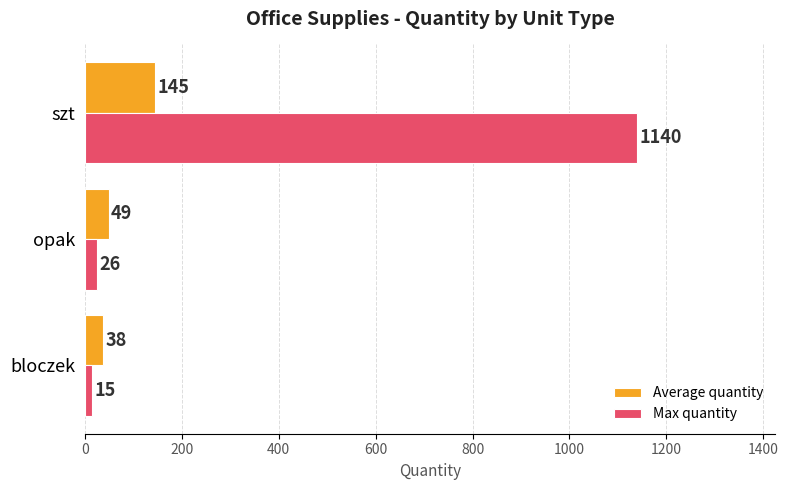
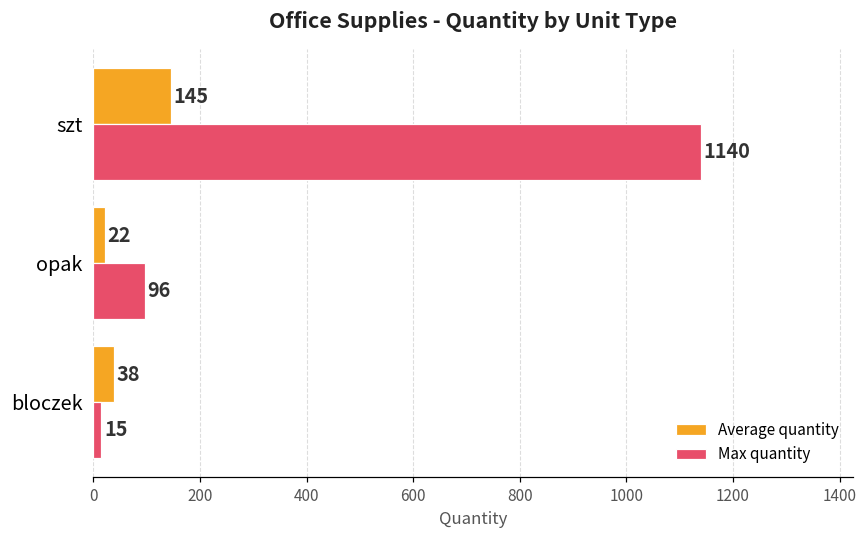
  {
    "Average quantity": {
      "szt": 145,
-     "opak": 49,
+     "opak": 22,
      "bloczek": 38
    },
    "Max quantity": {
      "szt": 1140,
-     "opak": 26,
+     "opak": 96,
      "bloczek": 15
    }
  }
